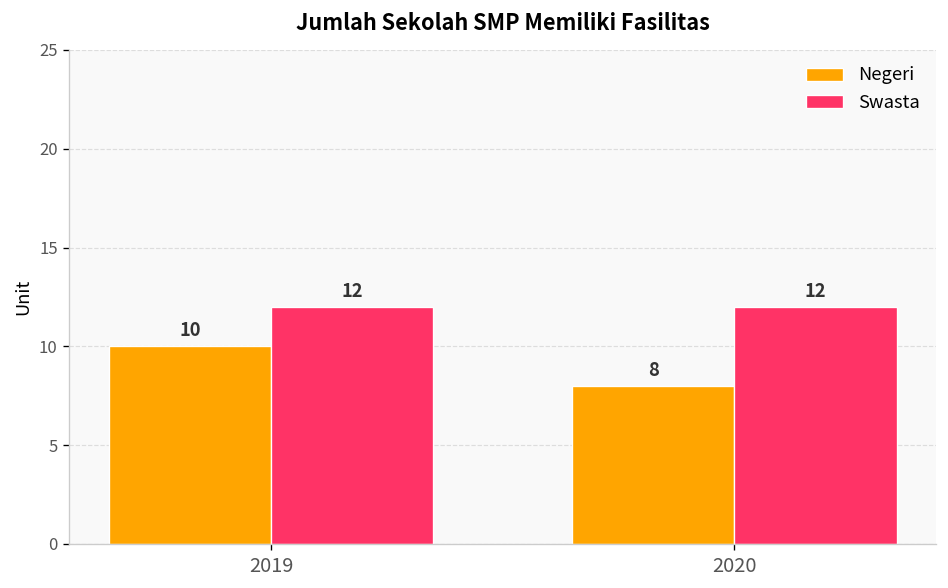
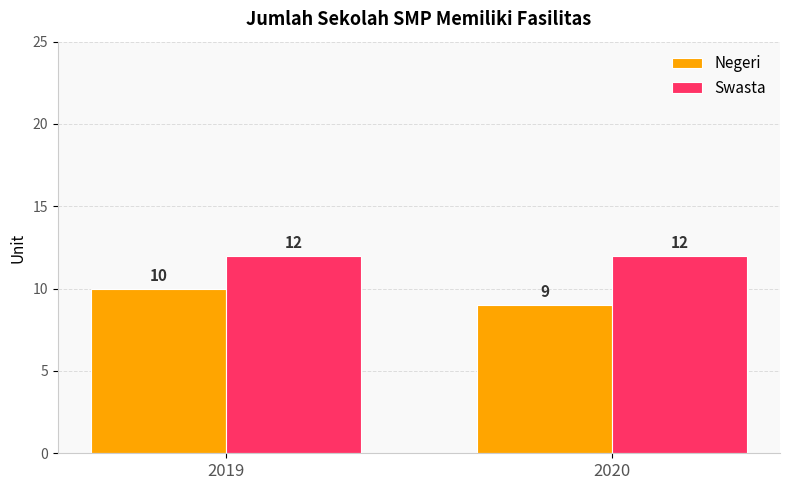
  {
    "Negeri": {
      "2019": 10,
-     "2020": 8
+     "2020": 9
    },
    "Swasta": {
      "2019": 12,
      "2020": 12
    }
  }
